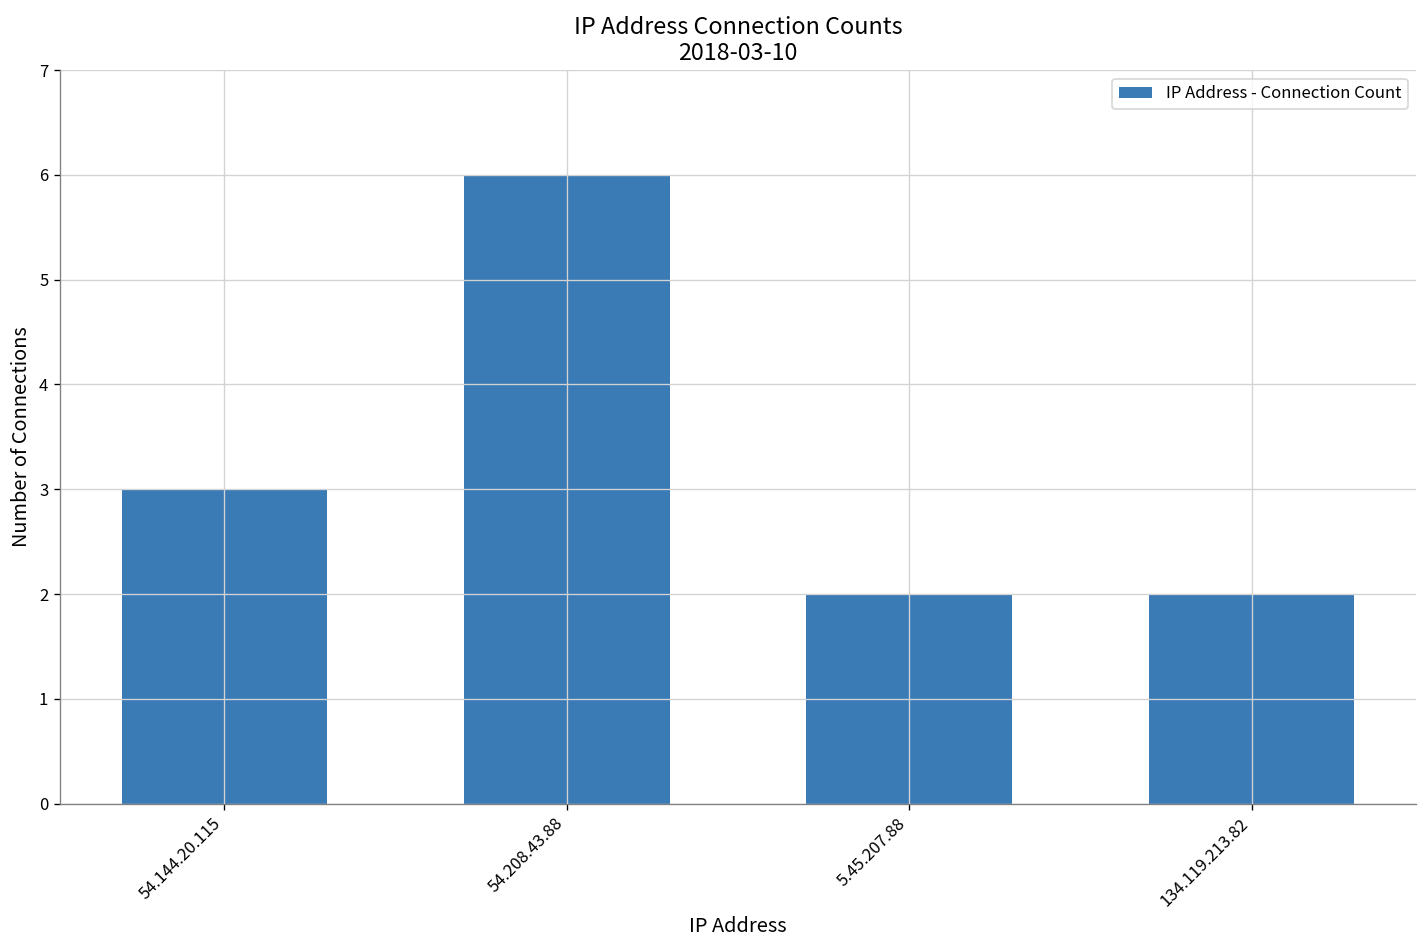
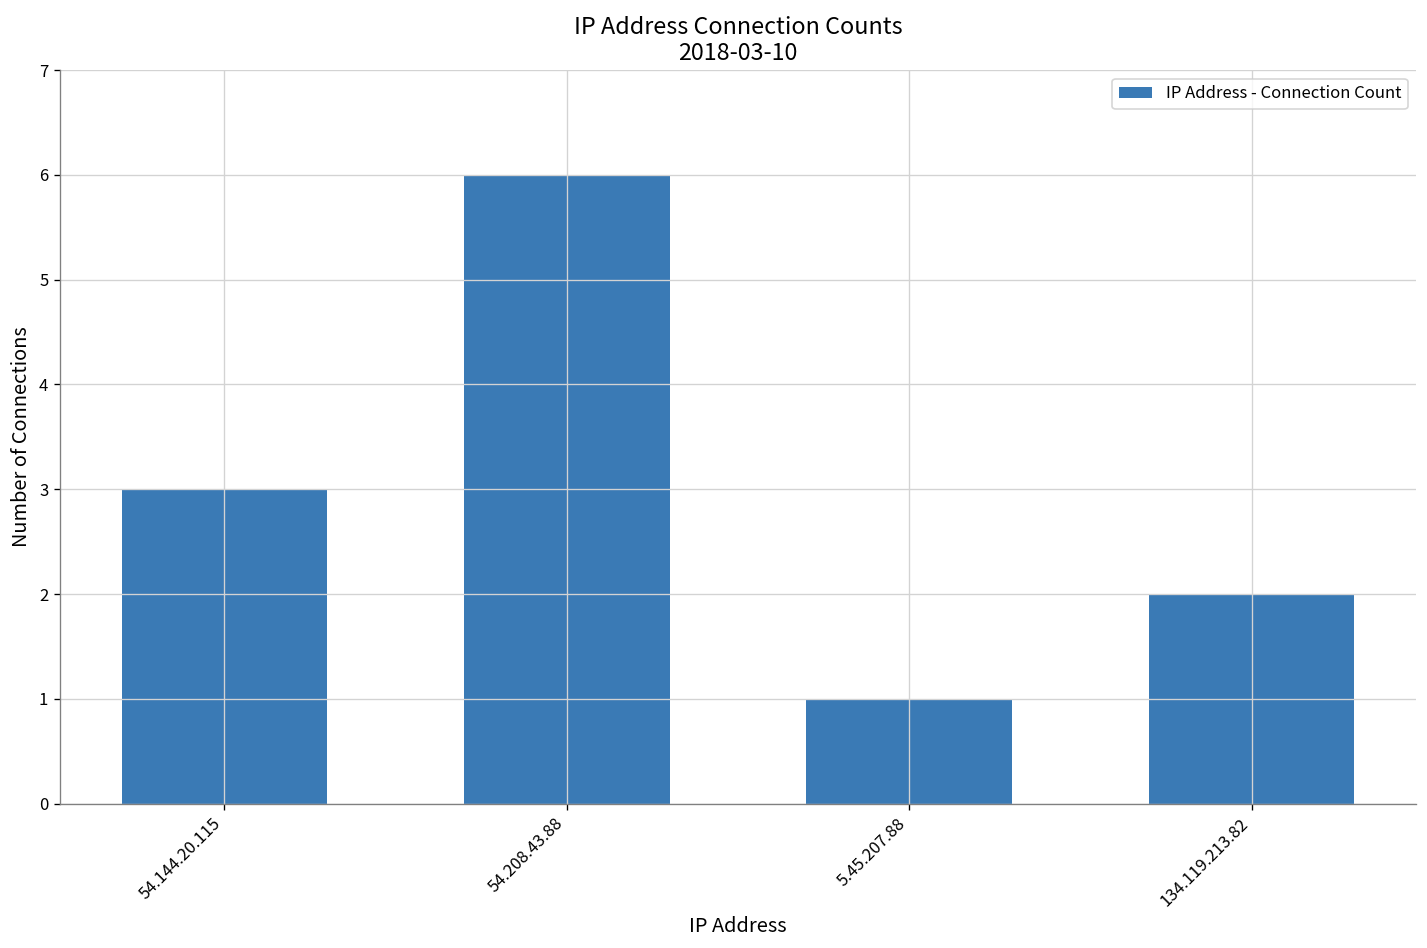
  {
    "54.144.20.115": 3,
    "54.208.43.88": 6,
-   "5.45.207.88": 2,
+   "5.45.207.88": 1,
    "134.119.213.82": 2
  }
